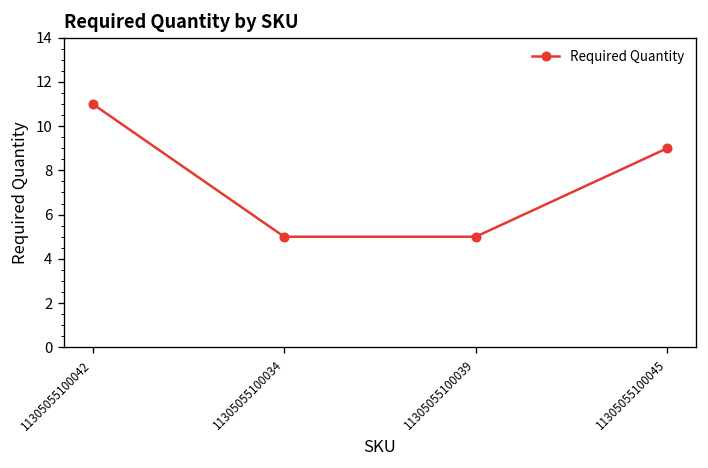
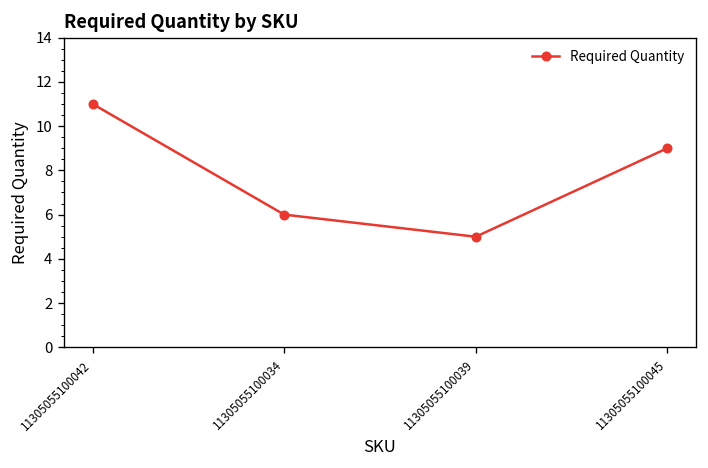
  {
    "11305055100042": 11,
-   "11305055100034": 5,
+   "11305055100034": 6,
    "11305055100039": 5,
    "11305055100045": 9
  }
